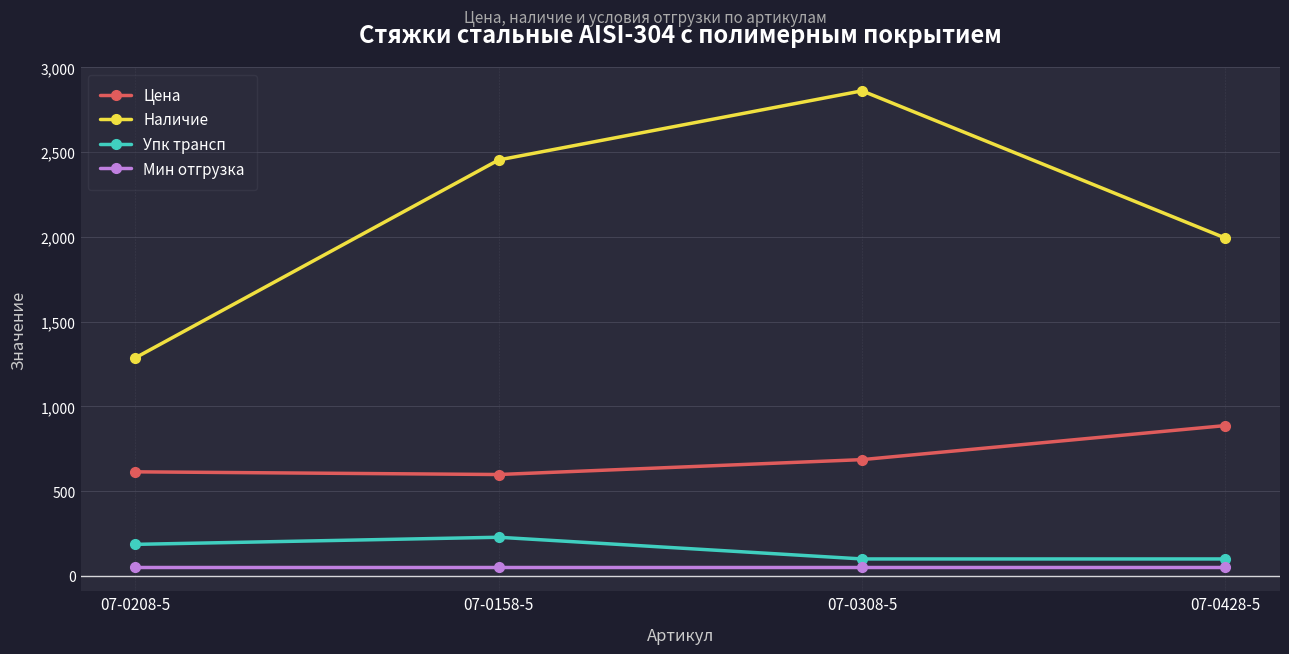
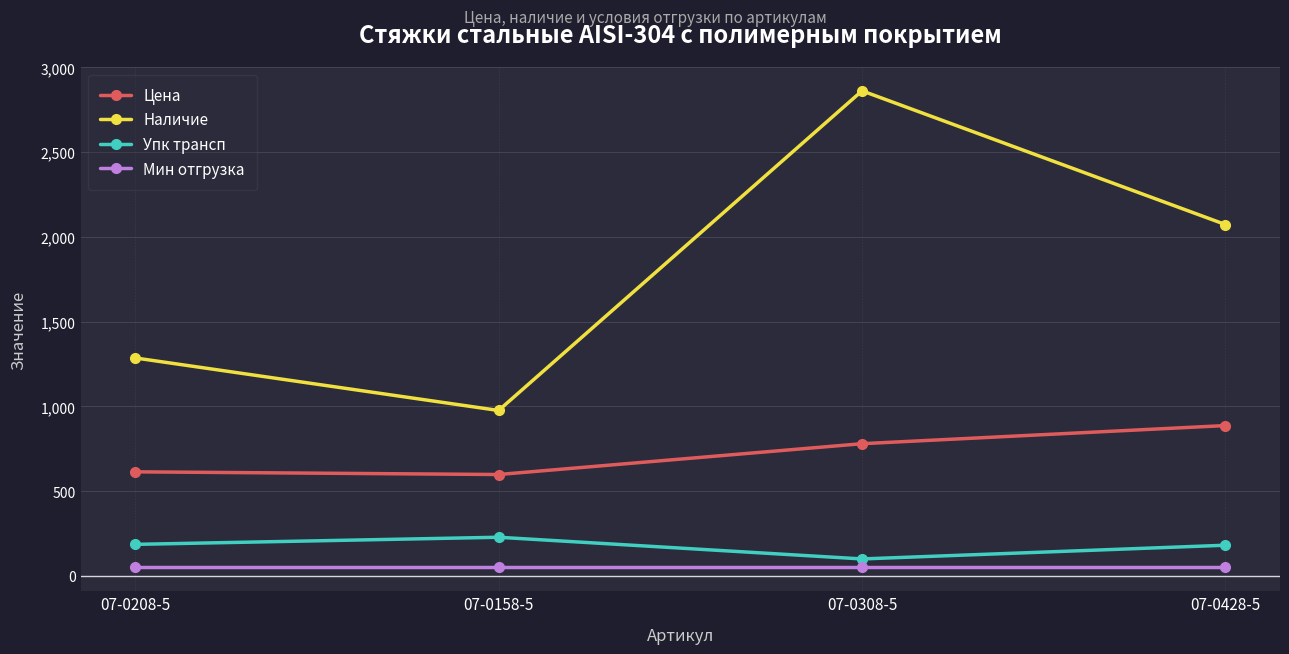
  {
    "Цена": {
      "07-0208-5": "610",
      "07-0158-5": "600",
-     "07-0308-5": "690",
+     "07-0308-5": "780",
      "07-0428-5": "890"
    },
    "Наличие": {
      "07-0208-5": "1,290",
-     "07-0158-5": "2,450",
+     "07-0158-5": "980",
      "07-0308-5": "2,860",
-     "07-0428-5": "1,990"
+     "07-0428-5": "2,070"
    },
    "Упк трансп": {
      "07-0208-5": "190",
      "07-0158-5": "230",
      "07-0308-5": "100",
-     "07-0428-5": "100"
+     "07-0428-5": "180"
    },
    "Мин отгрузка": {
      "07-0208-5": "50",
      "07-0158-5": "50",
      "07-0308-5": "50",
      "07-0428-5": "50"
    }
  }
